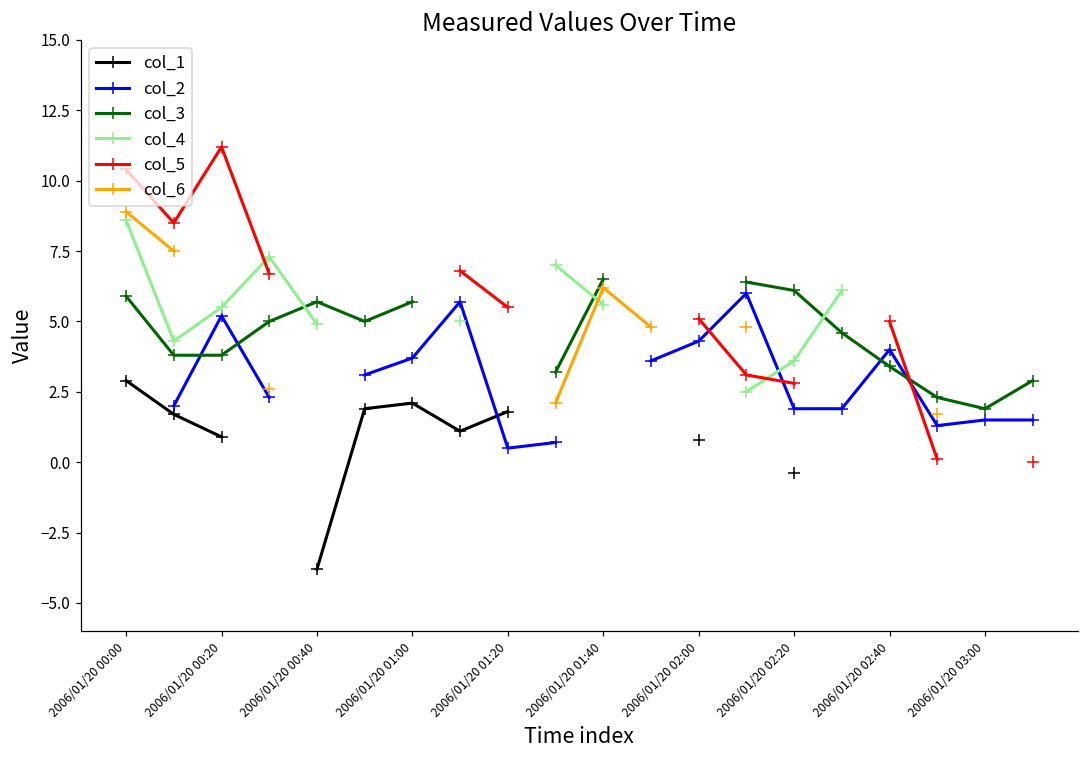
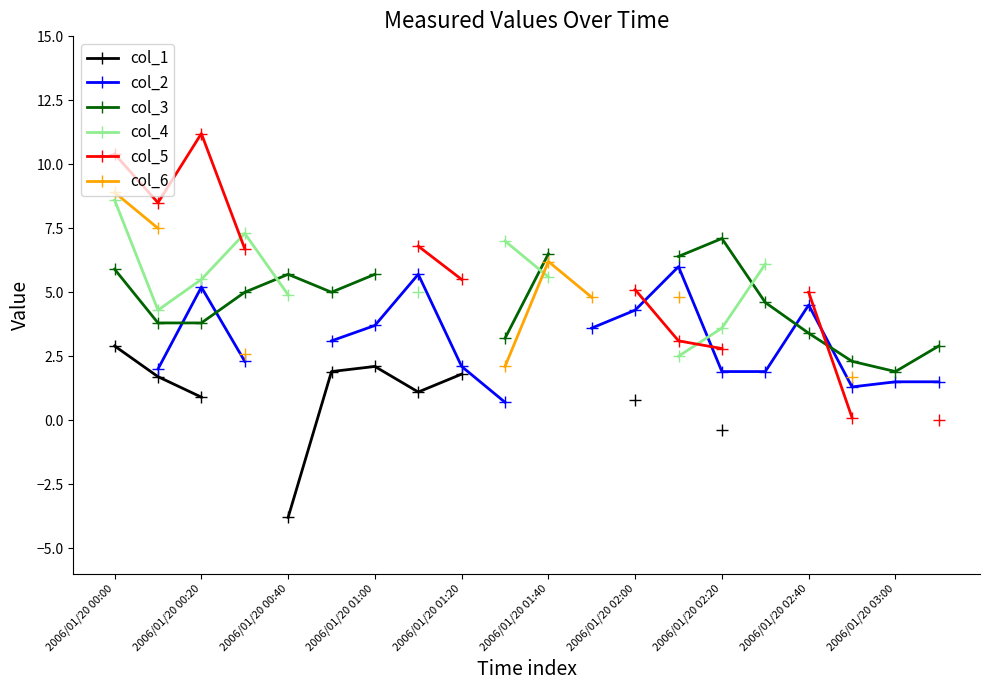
  {
    "col_1": {
      "2006/01/20 00:00": 2.9,
      "2006/01/20 00:20": 0.9,
      "2006/01/20 00:40": -3.8,
      "2006/01/20 01:00": 2.1,
      "2006/01/20 01:20": 1.8,
      "2006/01/20 02:00": 0.8,
      "2006/01/20 02:20": -0.4
    },
    "col_2": {
      "2006/01/20 00:20": 5.2,
      "2006/01/20 01:00": 3.7,
-     "2006/01/20 01:20": 0.5,
+     "2006/01/20 01:20": 2.1,
      "2006/01/20 02:00": 4.3,
      "2006/01/20 02:20": 1.9,
-     "2006/01/20 02:40": 4.0,
+     "2006/01/20 02:40": 4.5,
      "2006/01/20 03:00": 1.5
    },
    "col_3": {
      "2006/01/20 00:00": 5.9,
      "2006/01/20 00:20": 3.8,
      "2006/01/20 00:40": 5.7,
      "2006/01/20 01:00": 5.7,
      "2006/01/20 01:40": 6.5,
-     "2006/01/20 02:20": 6.1,
+     "2006/01/20 02:20": 7.1,
      "2006/01/20 02:40": 3.4,
      "2006/01/20 03:00": 1.9
    },
    "col_4": {
      "2006/01/20 00:00": 8.6,
      "2006/01/20 00:20": 5.5,
      "2006/01/20 00:40": 4.9,
      "2006/01/20 01:40": 5.6,
      "2006/01/20 02:20": 3.6
    },
    "col_5": {
      "2006/01/20 00:20": 11.2,
      "2006/01/20 01:20": 5.5,
      "2006/01/20 02:00": 5.1,
      "2006/01/20 02:20": 2.8,
      "2006/01/20 02:40": 5.0
    },
    "col_6": {
      "2006/01/20 01:40": 6.2
    }
  }
